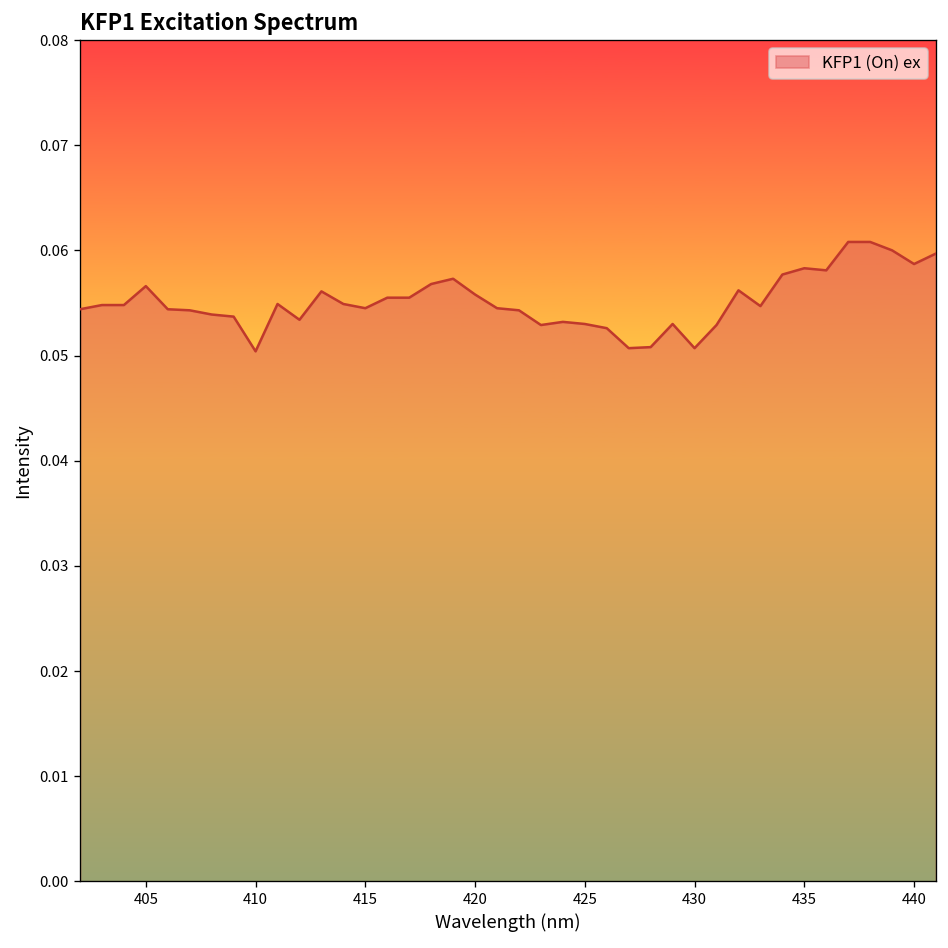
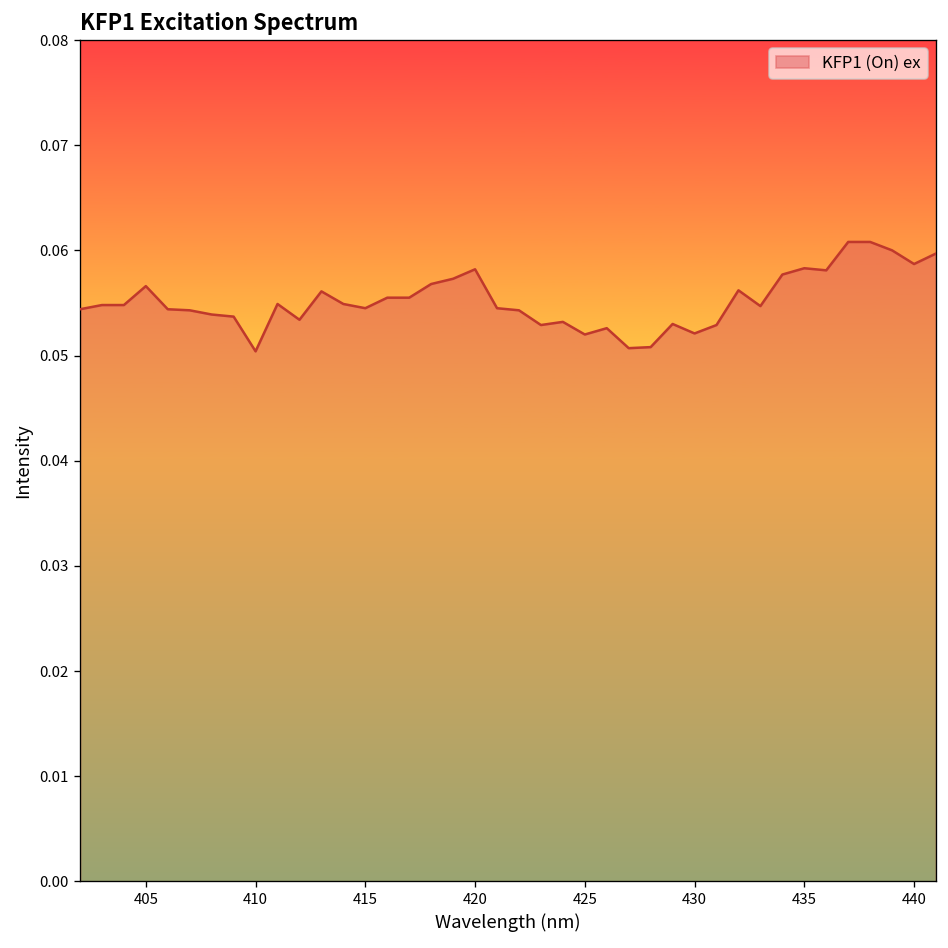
  {
    "405": 0.057,
    "410": 0.050,
    "415": 0.055,
-   "420": 0.056,
-   "425": 0.053,
-   "430": 0.051,
+   "420": 0.058,
+   "425": 0.052,
+   "430": 0.052,
    "435": 0.058,
    "440": 0.059
  }
